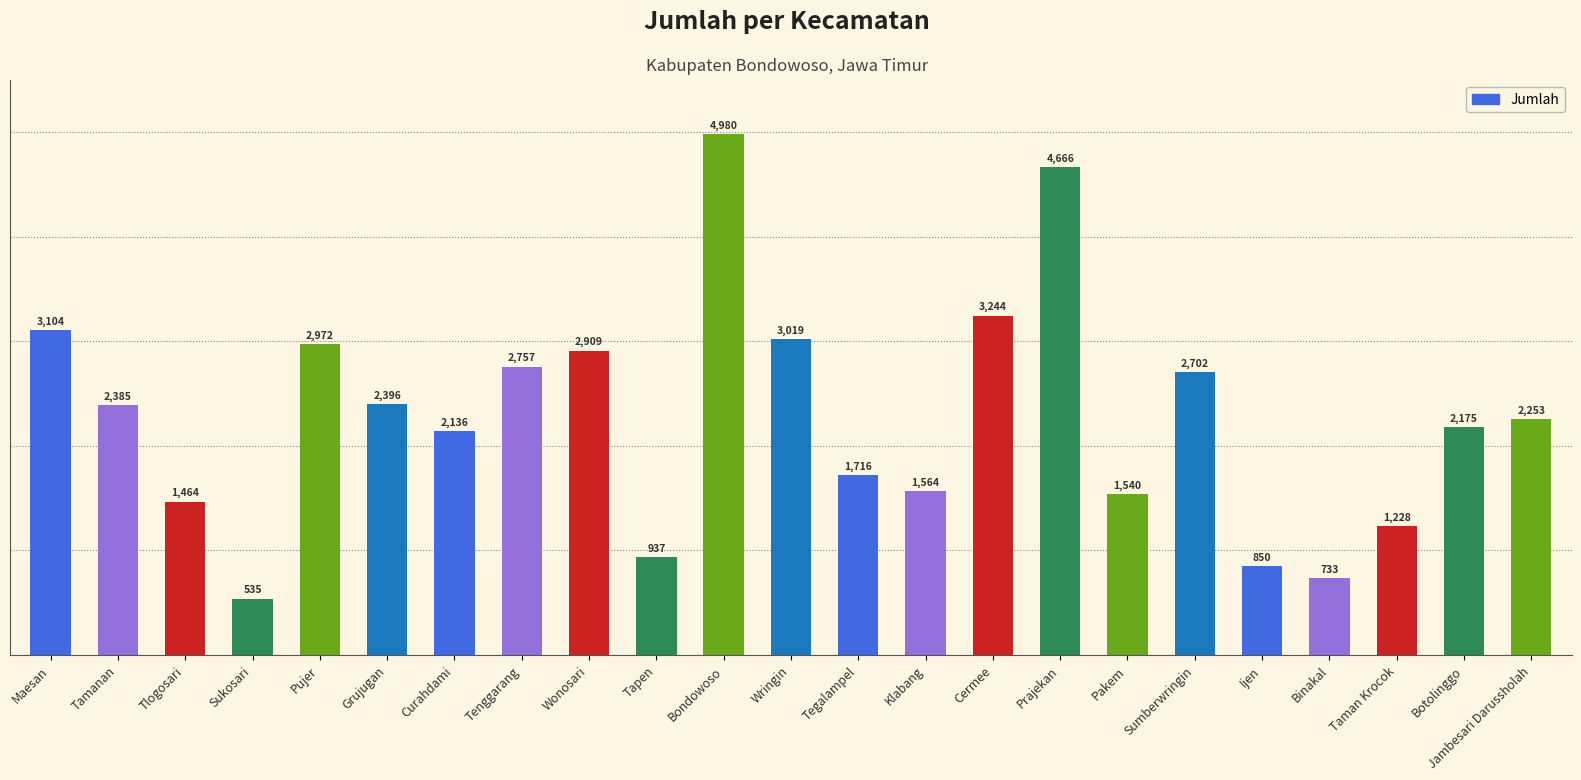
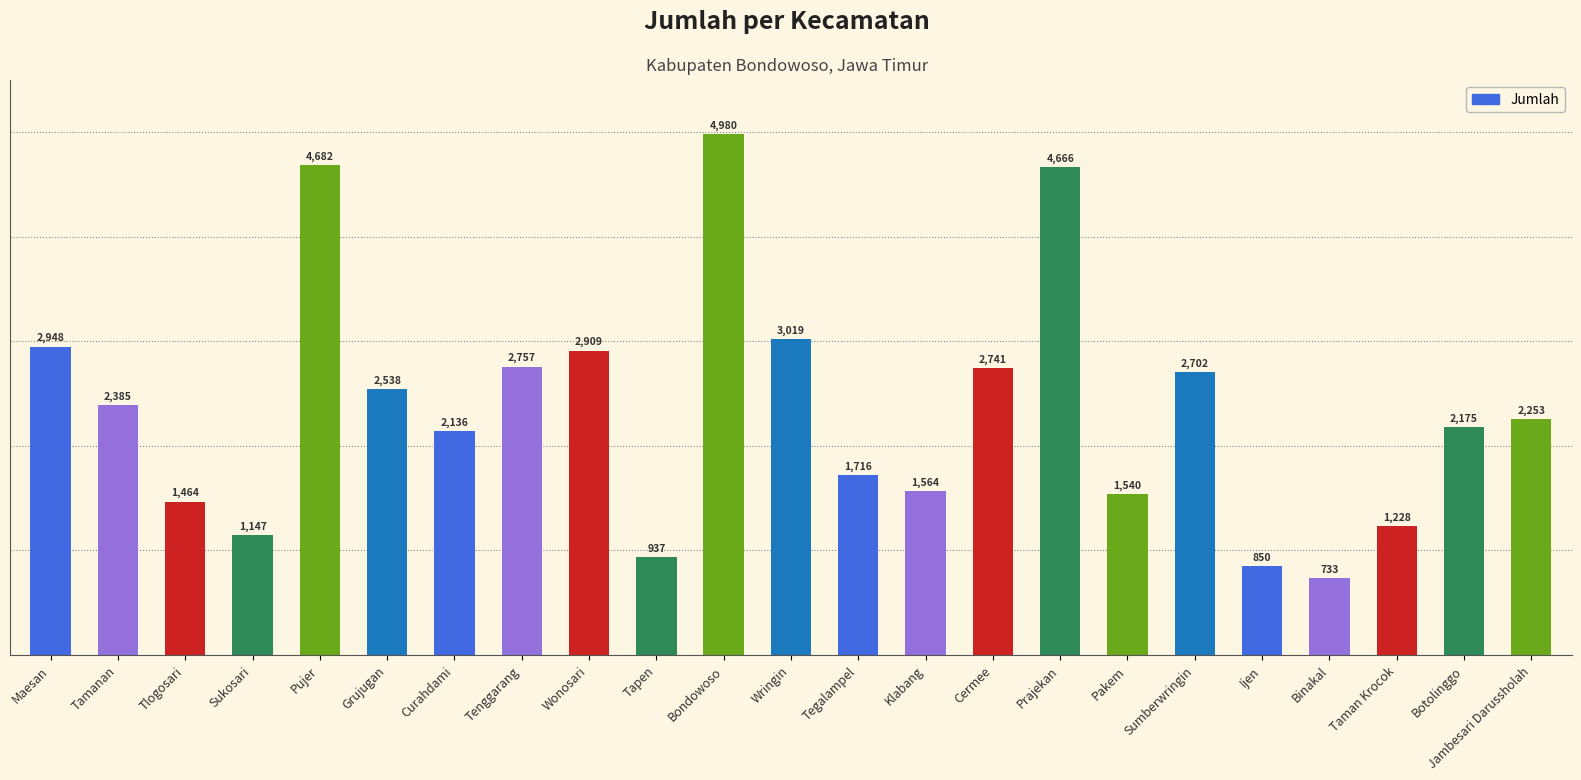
  {
-   "Maesan": "3,104",
+   "Maesan": "2,948",
    "Tamanan": "2,385",
    "Tlogosari": "1,464",
-   "Sukosari": "535",
-   "Pujer": "2,972",
-   "Grujugan": "2,396",
+   "Sukosari": "1,147",
+   "Pujer": "4,682",
+   "Grujugan": "2,538",
    "Curahdami": "2,136",
    "Tenggarang": "2,757",
    "Wonosari": "2,909",
    "Tapen": "937",
    "Bondowoso": "4,980",
    "Wringin": "3,019",
    "Tegalampel": "1,716",
    "Klabang": "1,564",
-   "Cermee": "3,244",
+   "Cermee": "2,741",
    "Prajekan": "4,666",
    "Pakem": "1,540",
    "Sumberwringin": "2,702",
    "Ijen": "850",
    "Binakal": "733",
    "Taman Krocok": "1,228",
    "Botolinggo": "2,175",
    "Jambesari Darussholah": "2,253"
  }
